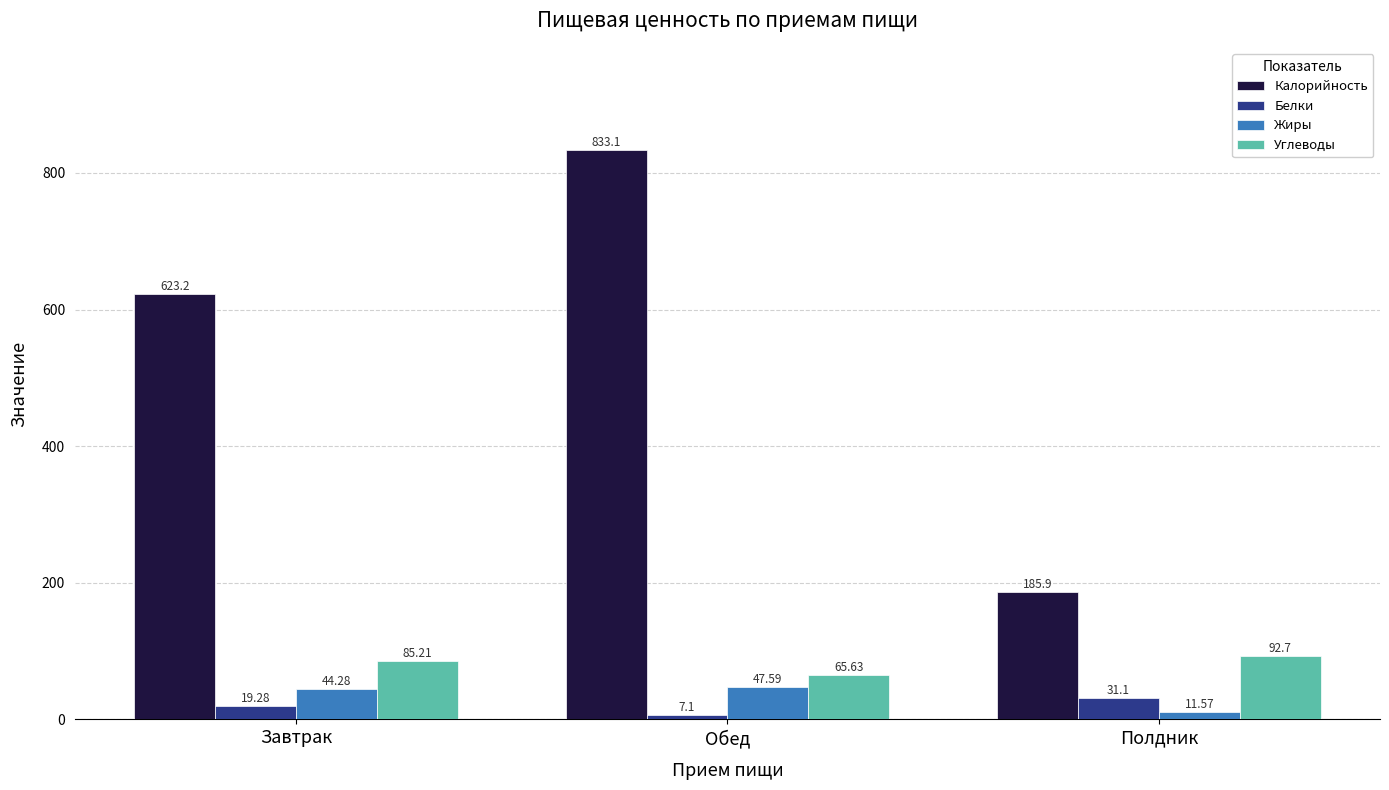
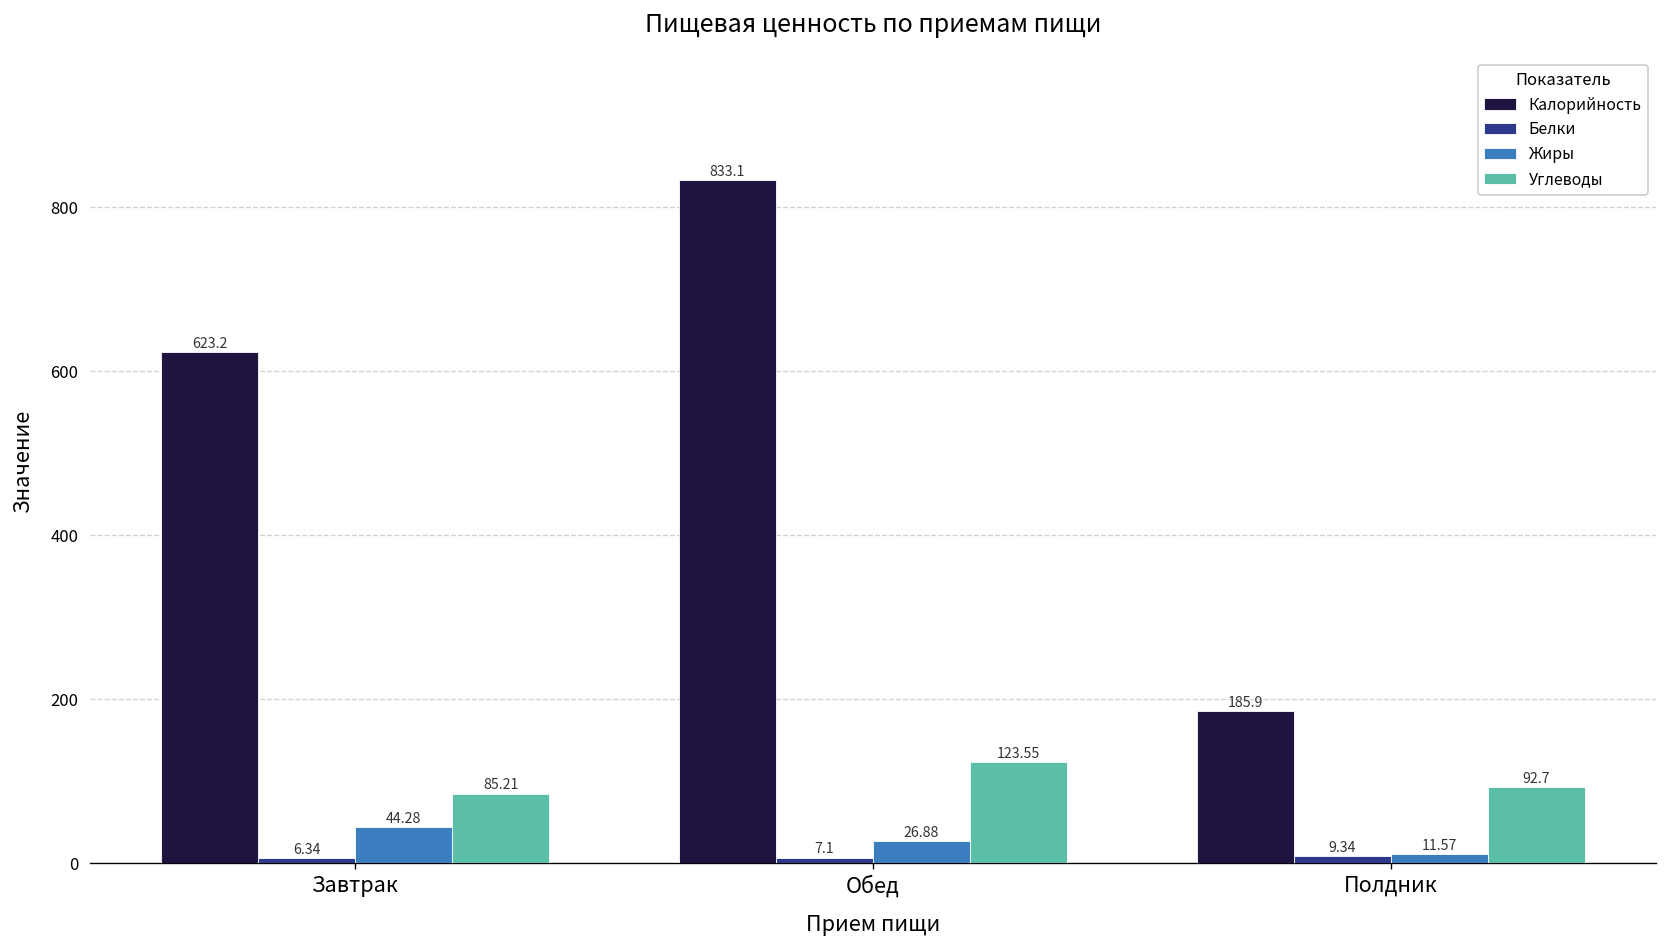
  {
    "Калорийность": {
      "Завтрак": 623.2,
      "Обед": 833.1,
      "Полдник": 185.9
    },
    "Белки": {
-     "Завтрак": 19.28,
+     "Завтрак": 6.34,
      "Обед": 7.1,
-     "Полдник": 31.1
+     "Полдник": 9.34
    },
    "Жиры": {
      "Завтрак": 44.28,
-     "Обед": 47.59,
+     "Обед": 26.88,
      "Полдник": 11.57
    },
    "Углеводы": {
      "Завтрак": 85.21,
-     "Обед": 65.63,
+     "Обед": 123.55,
      "Полдник": 92.7
    }
  }
